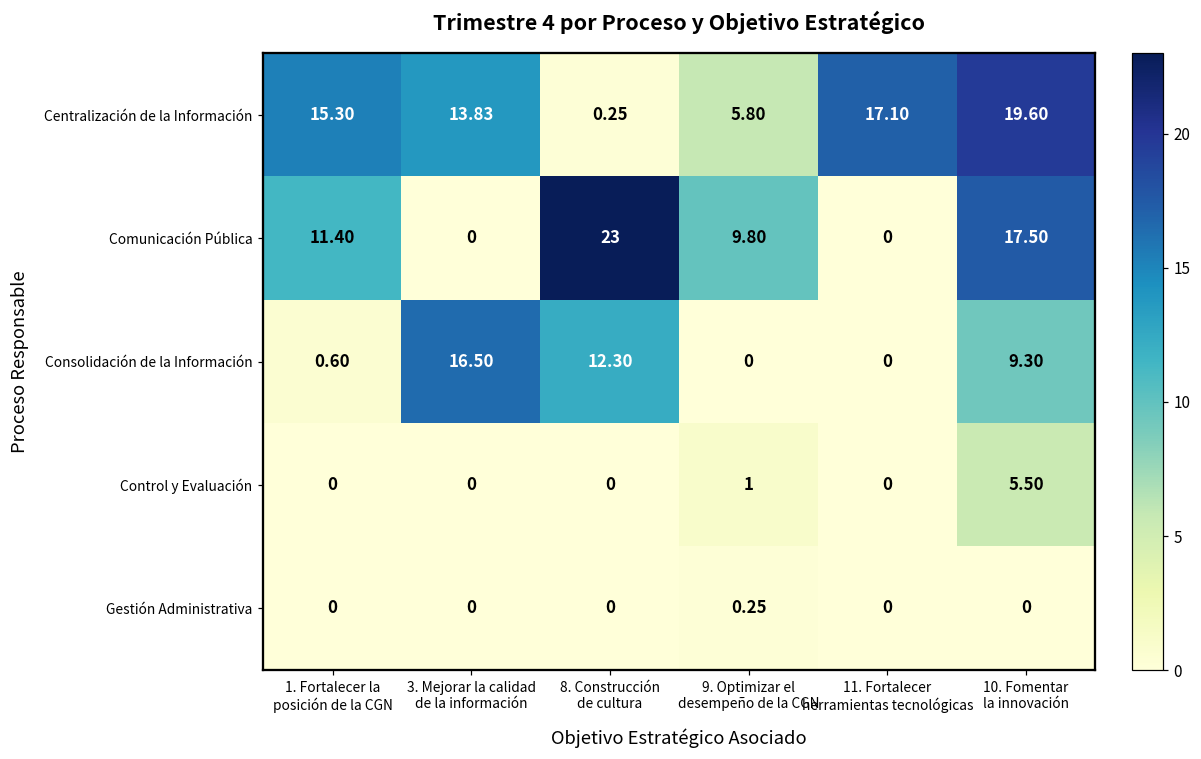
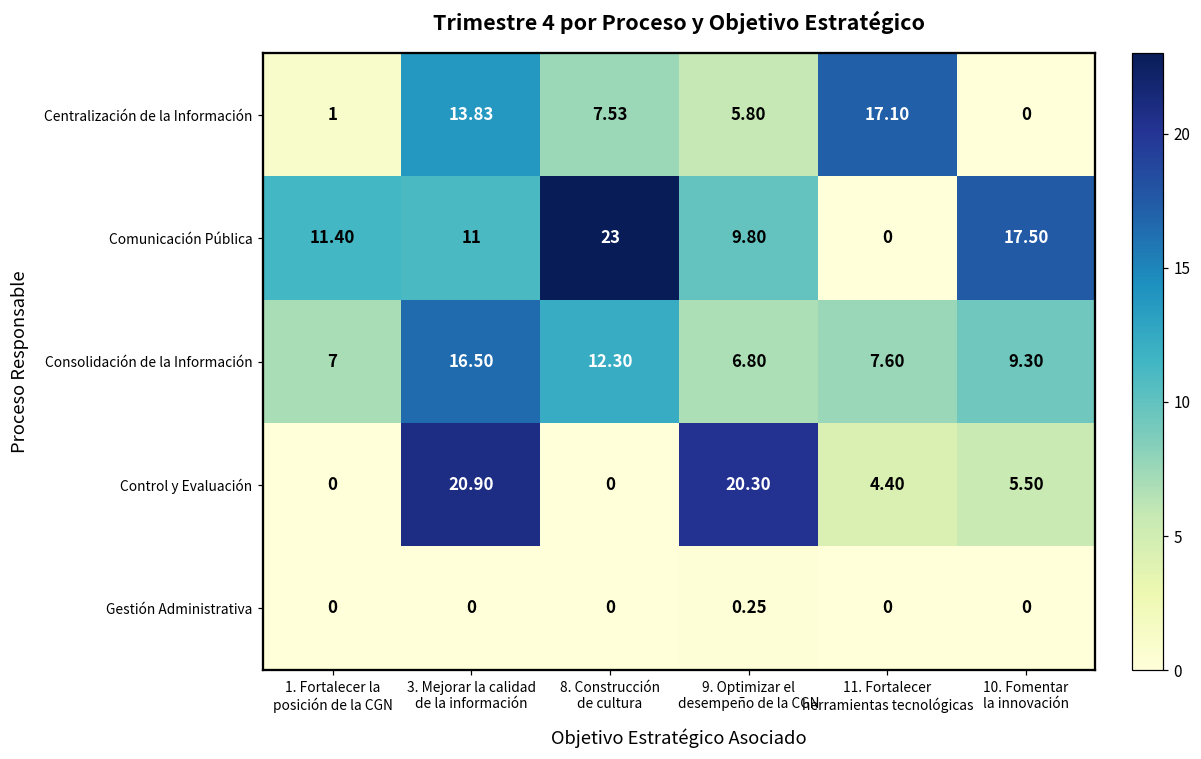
  {
    "Centralización de la Información": {
-     "1. Fortalecer la posición de la CGN": 15.30,
+     "1. Fortalecer la posición de la CGN": 1,
      "3. Mejorar la calidad de la información": 13.83,
-     "8. Construcción de cultura": 0.25,
+     "8. Construcción de cultura": 7.53,
      "9. Optimizar el desempeño de la CGN": 5.80,
      "11. Fortalecer herramientas tecnológicas": 17.10,
-     "10. Fomentar la innovación": 19.60
+     "10. Fomentar la innovación": 0
    },
    "Comunicación Pública": {
      "1. Fortalecer la posición de la CGN": 11.40,
-     "3. Mejorar la calidad de la información": 0,
+     "3. Mejorar la calidad de la información": 11,
      "8. Construcción de cultura": 23,
      "9. Optimizar el desempeño de la CGN": 9.80,
      "11. Fortalecer herramientas tecnológicas": 0,
      "10. Fomentar la innovación": 17.50
    },
    "Consolidación de la Información": {
-     "1. Fortalecer la posición de la CGN": 0.60,
+     "1. Fortalecer la posición de la CGN": 7,
      "3. Mejorar la calidad de la información": 16.50,
      "8. Construcción de cultura": 12.30,
-     "9. Optimizar el desempeño de la CGN": 0,
-     "11. Fortalecer herramientas tecnológicas": 0,
+     "9. Optimizar el desempeño de la CGN": 6.80,
+     "11. Fortalecer herramientas tecnológicas": 7.60,
      "10. Fomentar la innovación": 9.30
    },
    "Control y Evaluación": {
      "1. Fortalecer la posición de la CGN": 0,
-     "3. Mejorar la calidad de la información": 0,
+     "3. Mejorar la calidad de la información": 20.90,
      "8. Construcción de cultura": 0,
-     "9. Optimizar el desempeño de la CGN": 1,
-     "11. Fortalecer herramientas tecnológicas": 0,
+     "9. Optimizar el desempeño de la CGN": 20.30,
+     "11. Fortalecer herramientas tecnológicas": 4.40,
      "10. Fomentar la innovación": 5.50
    },
    "Gestión Administrativa": {
      "1. Fortalecer la posición de la CGN": 0,
      "3. Mejorar la calidad de la información": 0,
      "8. Construcción de cultura": 0,
      "9. Optimizar el desempeño de la CGN": 0.25,
      "11. Fortalecer herramientas tecnológicas": 0,
      "10. Fomentar la innovación": 0
    }
  }
